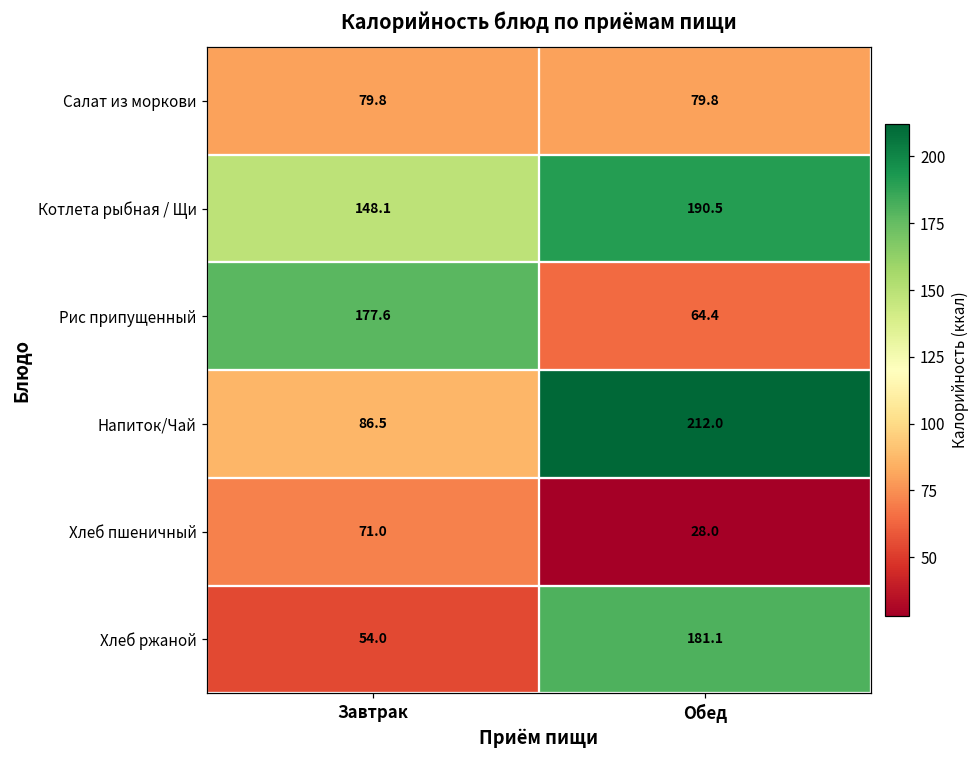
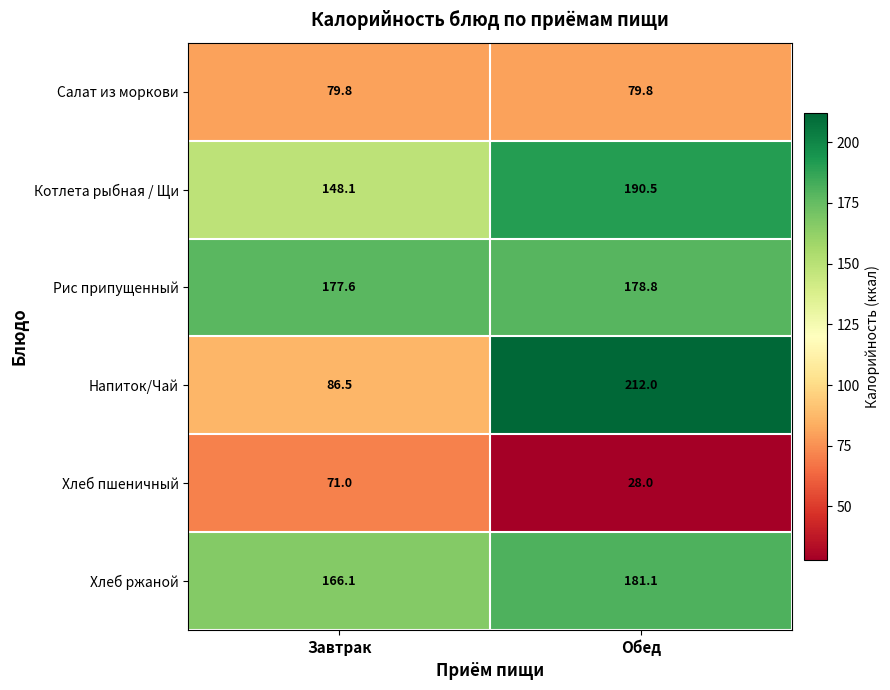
  {
    "Салат из моркови": {
      "Завтрак": 79.8,
      "Обед": 79.8
    },
    "Котлета рыбная / Щи": {
      "Завтрак": 148.1,
      "Обед": 190.5
    },
    "Рис припущенный": {
      "Завтрак": 177.6,
-     "Обед": 64.4
+     "Обед": 178.8
    },
    "Напиток/Чай": {
      "Завтрак": 86.5,
      "Обед": 212.0
    },
    "Хлеб пшеничный": {
      "Завтрак": 71.0,
      "Обед": 28.0
    },
    "Хлеб ржаной": {
-     "Завтрак": 54.0,
+     "Завтрак": 166.1,
      "Обед": 181.1
    }
  }
